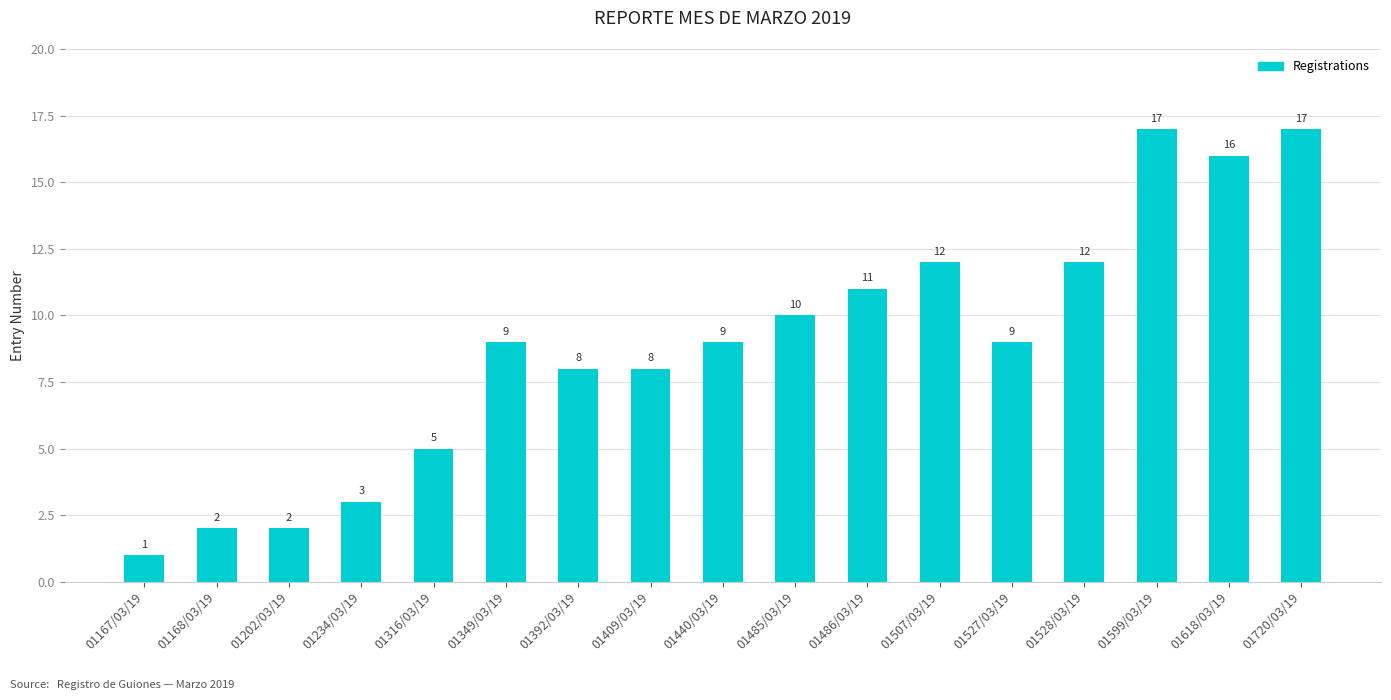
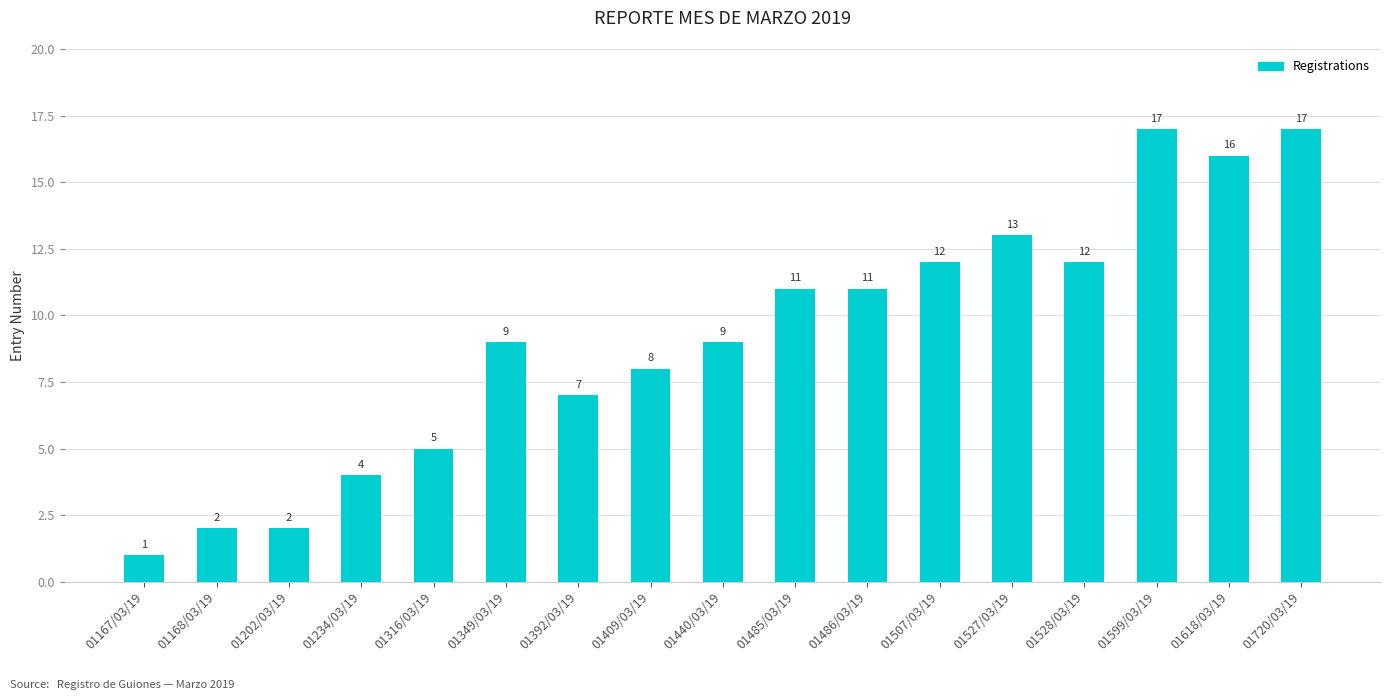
  {
    "01167/03/19": 1,
    "01168/03/19": 2,
    "01202/03/19": 2,
-   "01234/03/19": 3,
+   "01234/03/19": 4,
    "01316/03/19": 5,
    "01349/03/19": 9,
-   "01392/03/19": 8,
+   "01392/03/19": 7,
    "01409/03/19": 8,
    "01440/03/19": 9,
-   "01485/03/19": 10,
+   "01485/03/19": 11,
    "01486/03/19": 11,
    "01507/03/19": 12,
-   "01527/03/19": 9,
+   "01527/03/19": 13,
    "01528/03/19": 12,
    "01599/03/19": 17,
    "01618/03/19": 16,
    "01720/03/19": 17
  }
